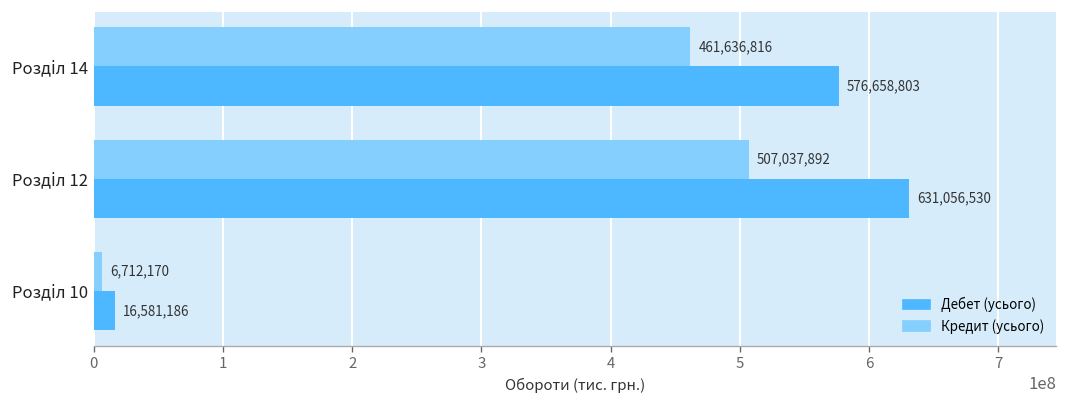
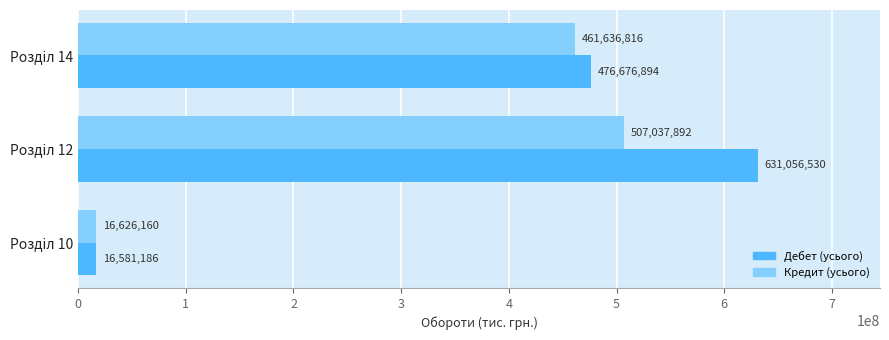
  {
    "Дебет (усього)": {
-     "Розділ 14": "576,658,803",
+     "Розділ 14": "476,676,894",
      "Розділ 12": "631,056,530",
      "Розділ 10": "16,581,186"
    },
    "Кредит (усього)": {
      "Розділ 14": "461,636,816",
      "Розділ 12": "507,037,892",
-     "Розділ 10": "6,712,170"
+     "Розділ 10": "16,626,160"
    }
  }
